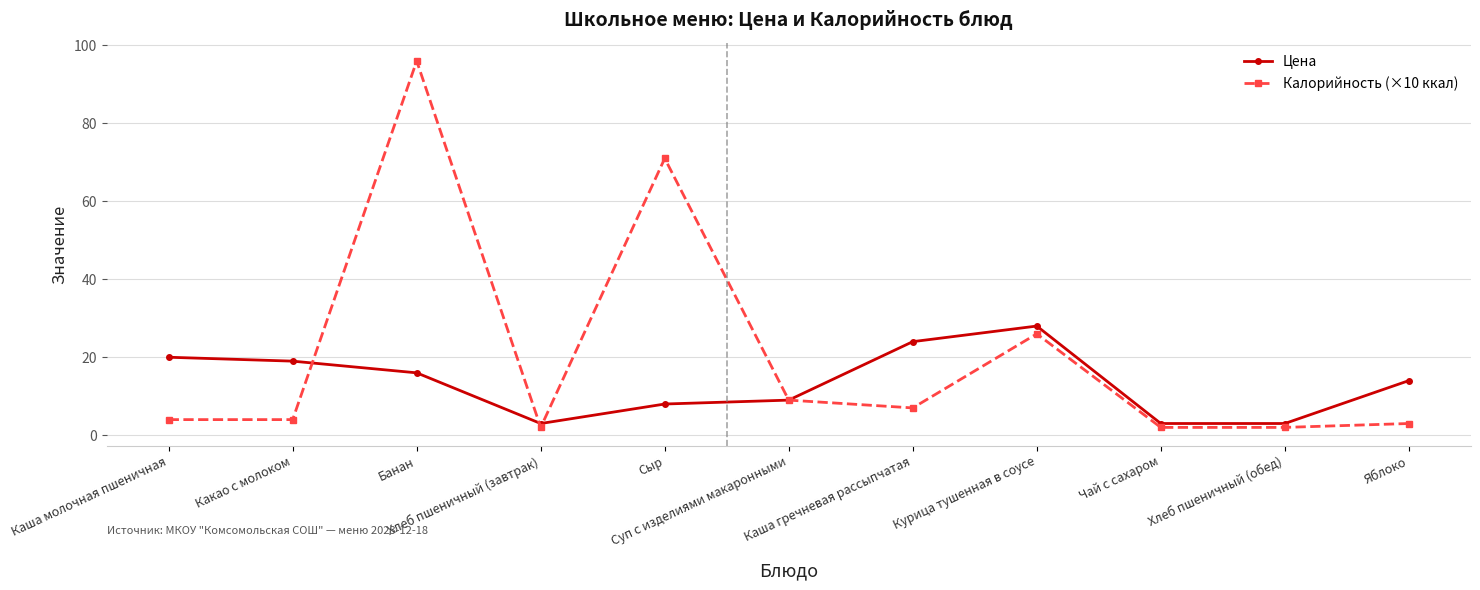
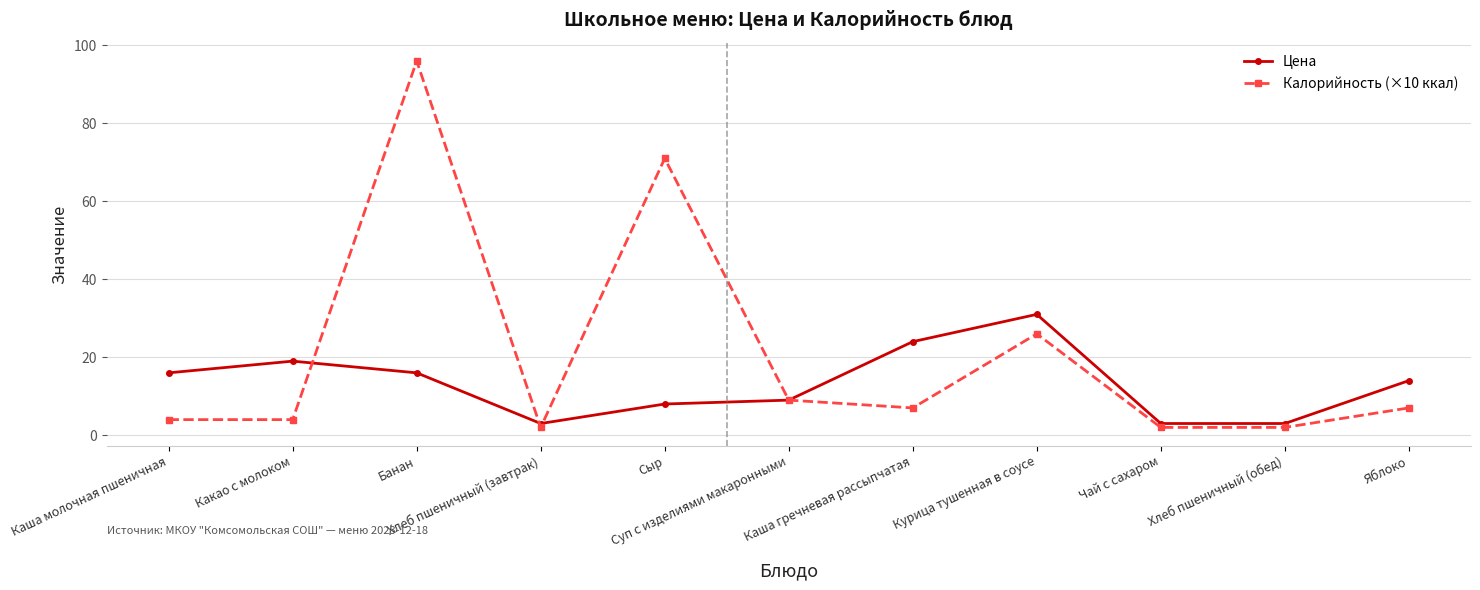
  {
    "Цена": {
-     "Каша молочная пшеничная": 20,
+     "Каша молочная пшеничная": 16,
      "Какао с молоком": 19,
      "Банан": 16,
      "Хлеб пшеничный (завтрак)": 3,
      "Сыр": 8,
      "Каша гречневая рассыпчатая": 24,
-     "Курица тушенная в соусе": 28,
+     "Курица тушенная в соусе": 31,
      "Чай с сахаром": 3,
      "Хлеб пшеничный (обед)": 3,
      "Яблоко": 14
    },
    "Калорийность (×10 ккал)": {
      "Каша молочная пшеничная": 4,
      "Какао с молоком": 4,
      "Банан": 96,
      "Хлеб пшеничный (завтрак)": 2,
      "Сыр": 71,
      "Каша гречневая рассыпчатая": 7,
      "Курица тушенная в соусе": 26,
      "Чай с сахаром": 2,
      "Хлеб пшеничный (обед)": 2,
-     "Яблоко": 3
+     "Яблоко": 7
    }
  }
